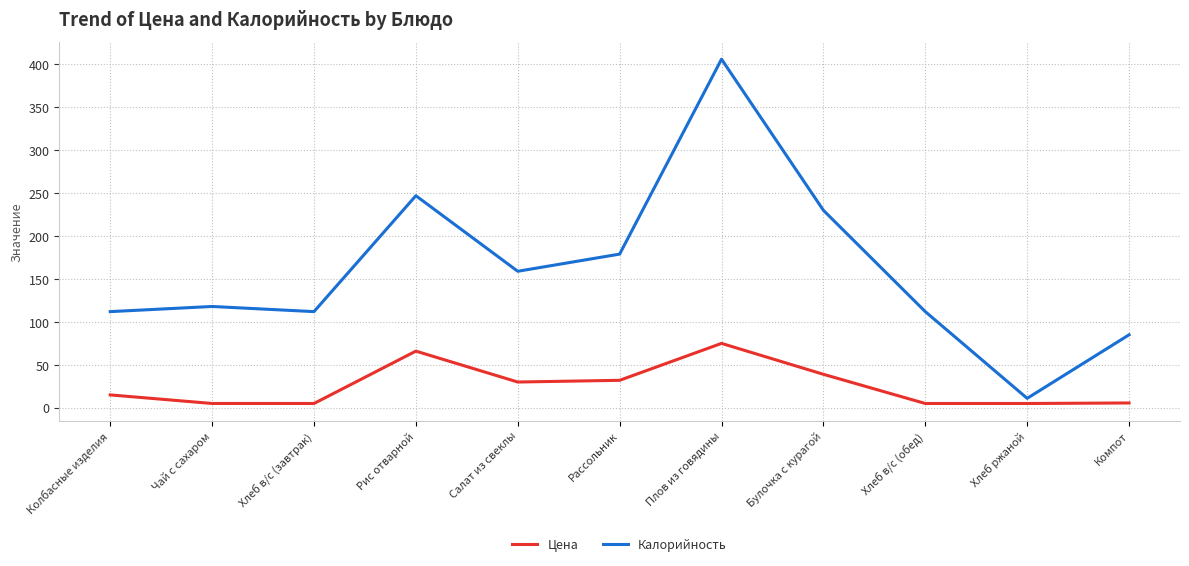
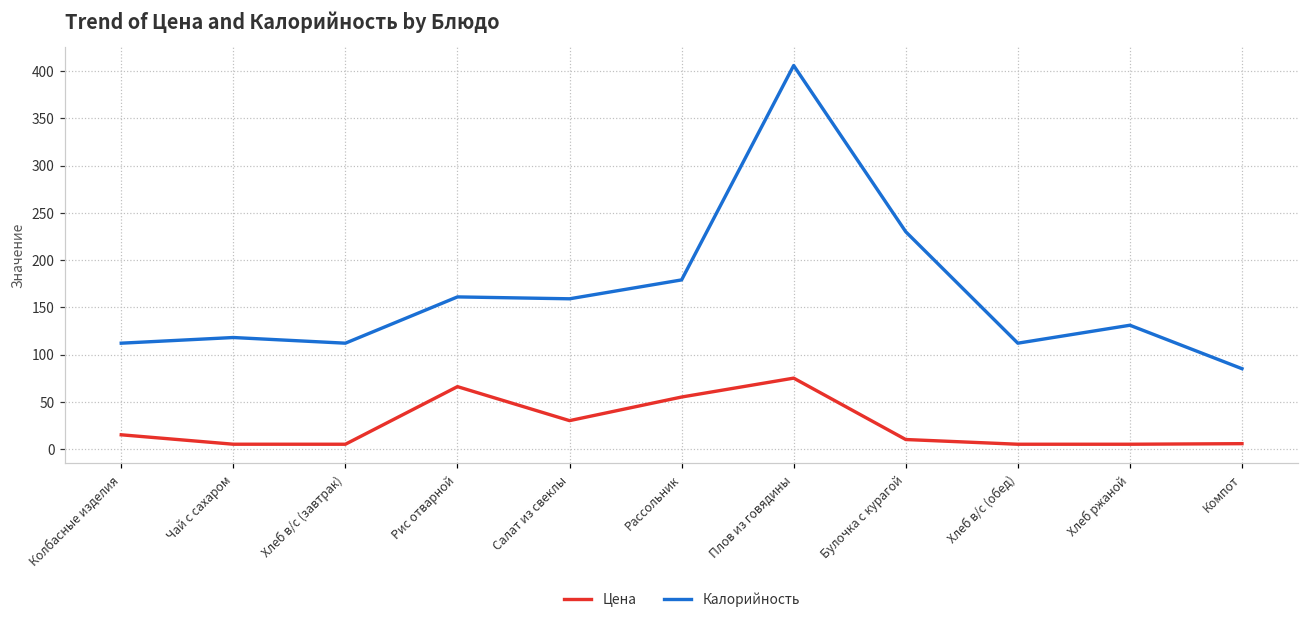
  {
    "Цена": {
      "Колбасные изделия": 20,
      "Чай с сахаром": 10,
      "Хлеб в/с (завтрак)": 10,
      "Рис отварной": 70,
      "Салат из свеклы": 30,
-     "Рассольник": 30,
+     "Рассольник": 60,
      "Плов из говядины": 80,
-     "Булочка с курагой": 40,
+     "Булочка с курагой": 10,
      "Хлеб в/с (обед)": 10,
      "Хлеб ржаной": 10,
      "Компот": 10
    },
    "Калорийность": {
      "Колбасные изделия": 110,
      "Чай с сахаром": 120,
      "Хлеб в/с (завтрак)": 110,
-     "Рис отварной": 250,
+     "Рис отварной": 160,
      "Салат из свеклы": 160,
      "Рассольник": 180,
      "Плов из говядины": 410,
      "Булочка с курагой": 230,
      "Хлеб в/с (обед)": 110,
-     "Хлеб ржаной": 10,
+     "Хлеб ржаной": 130,
      "Компот": 90
    }
  }
